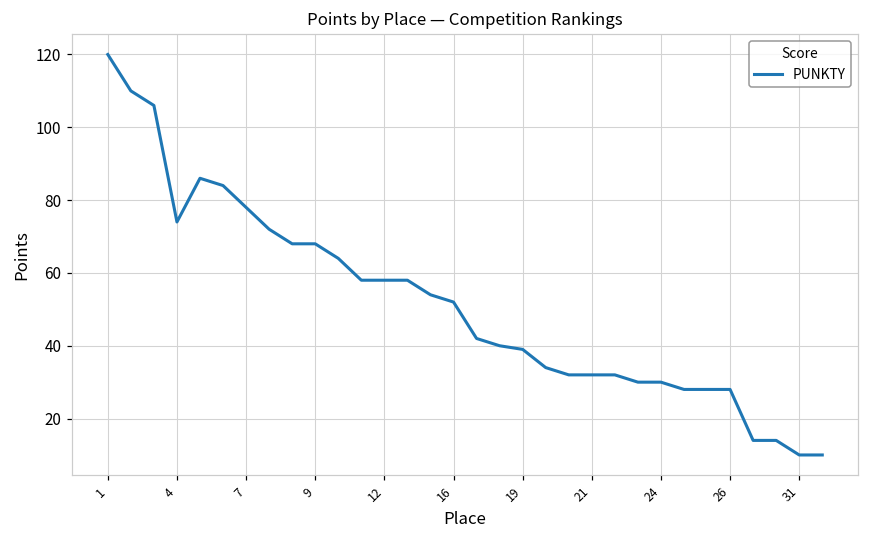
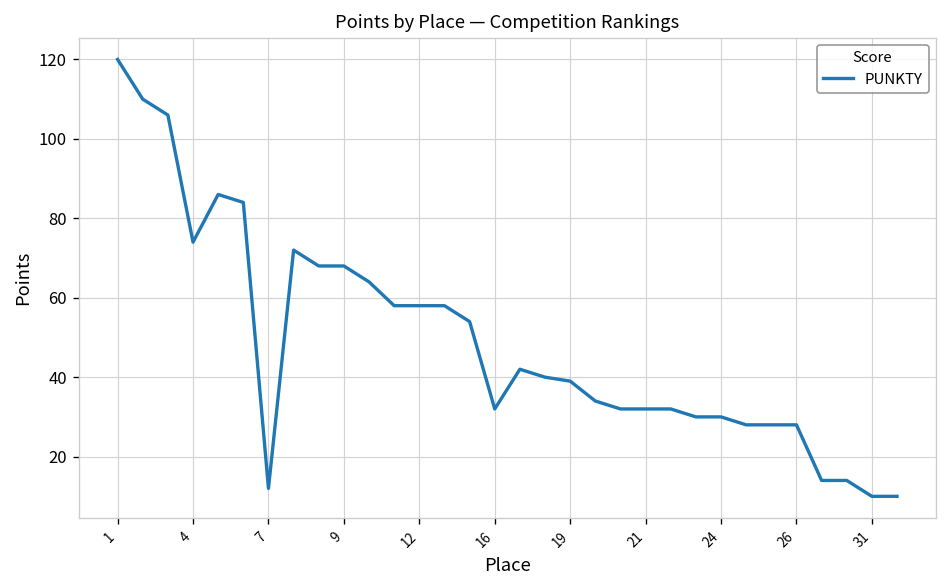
  {
    "1": 120,
    "4": 74,
-   "7": 78,
-   "16": 52,
+   "7": 12,
+   "16": 32,
    "19": 39,
    "31": 10
  }
